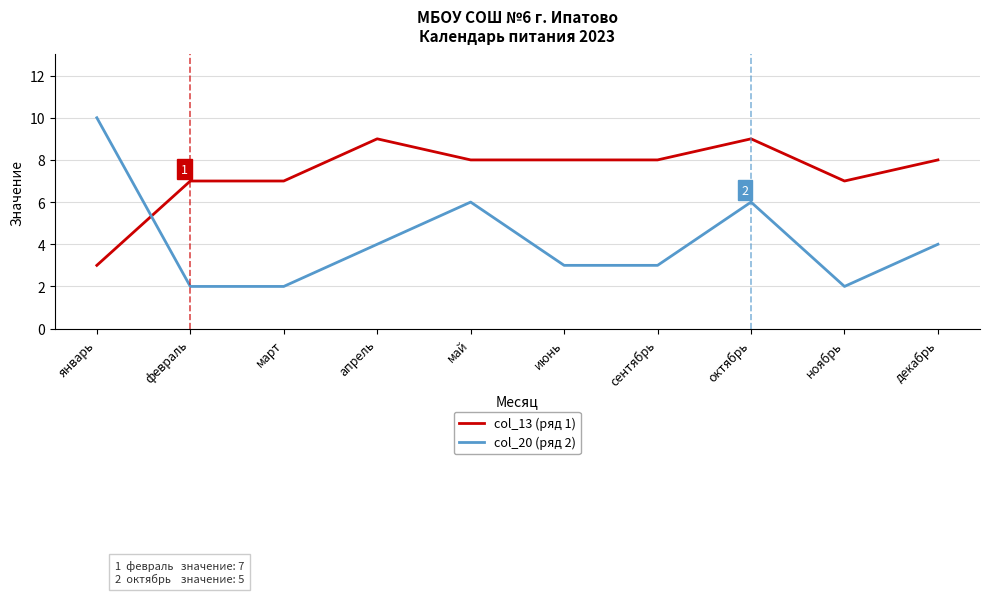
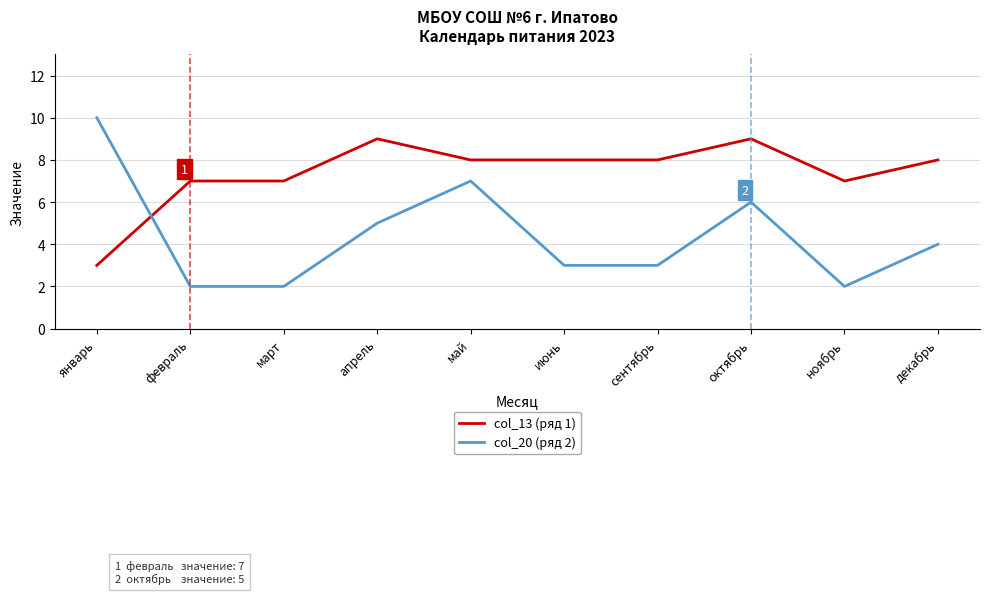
  {
    "col_13 (ряд 1)": {
      "январь": 3,
      "март": 7,
      "апрель": 9,
      "май": 8,
      "июнь": 8,
      "сентябрь": 8,
      "октябрь": 9,
      "ноябрь": 7,
      "декабрь": 8
    },
    "col_20 (ряд 2)": {
      "январь": 10,
      "февраль": 2,
      "март": 2,
-     "апрель": 4,
-     "май": 6,
+     "апрель": 5,
+     "май": 7,
      "июнь": 3,
      "сентябрь": 3,
      "ноябрь": 2,
      "декабрь": 4
    }
  }
